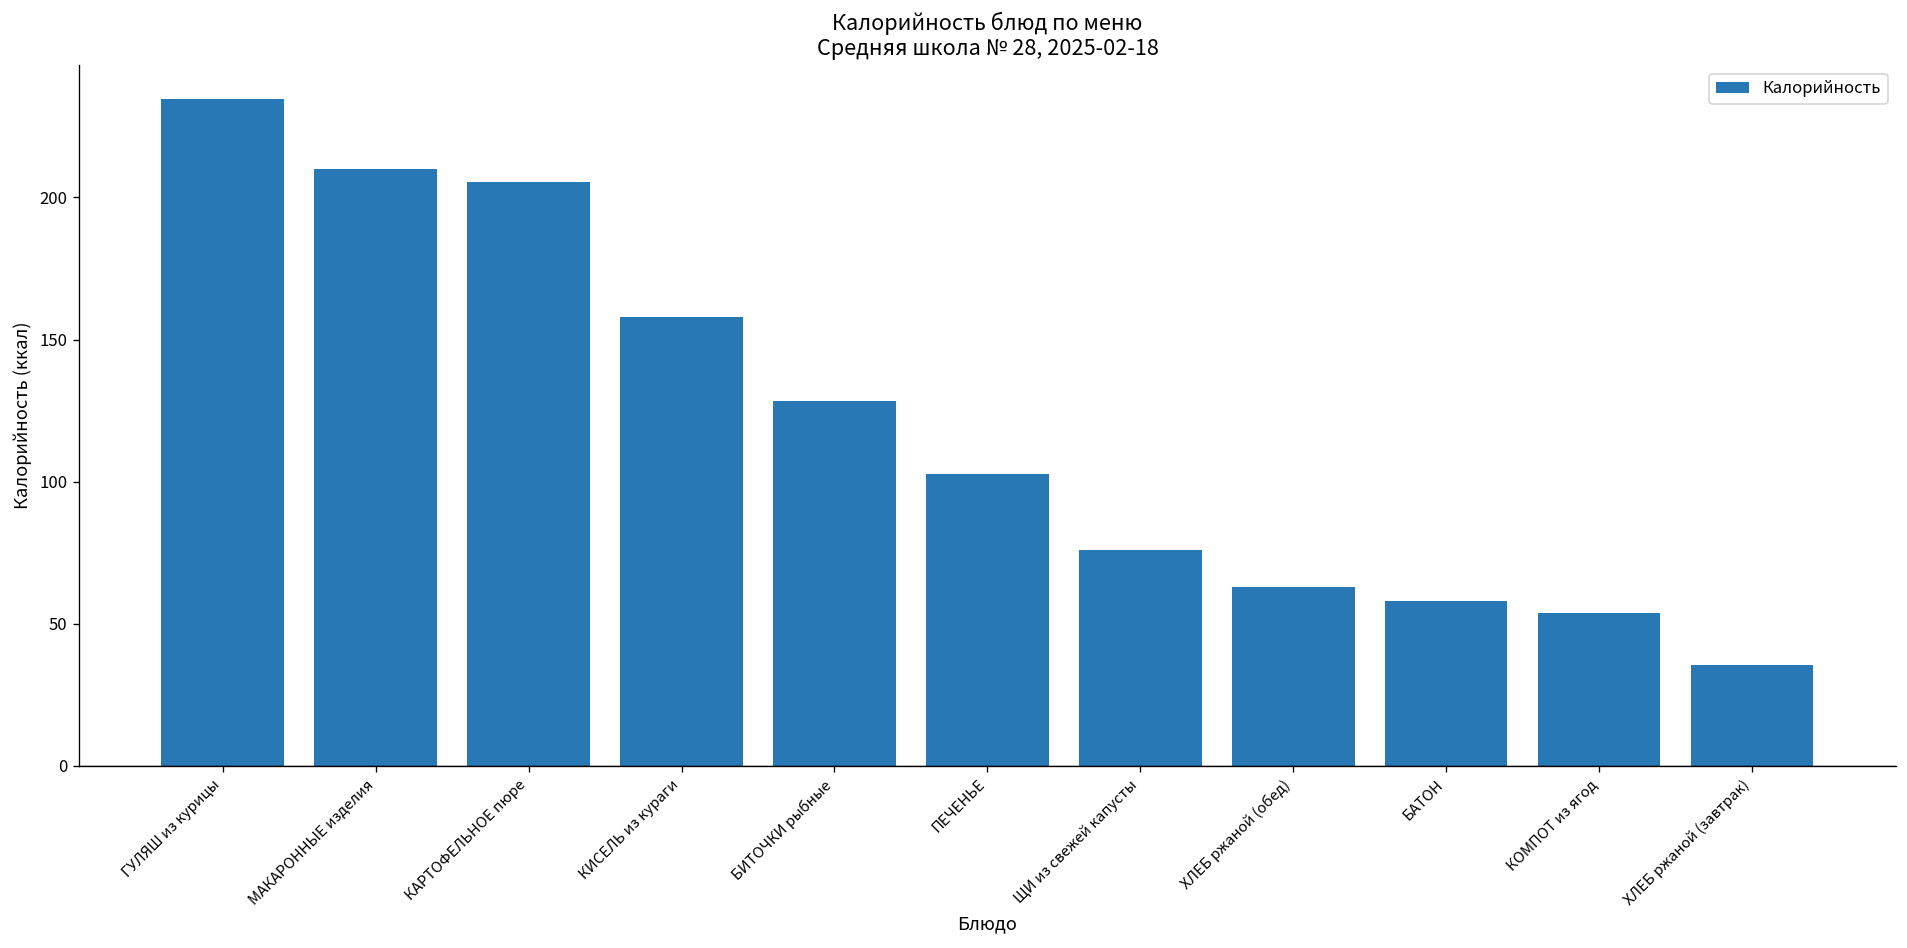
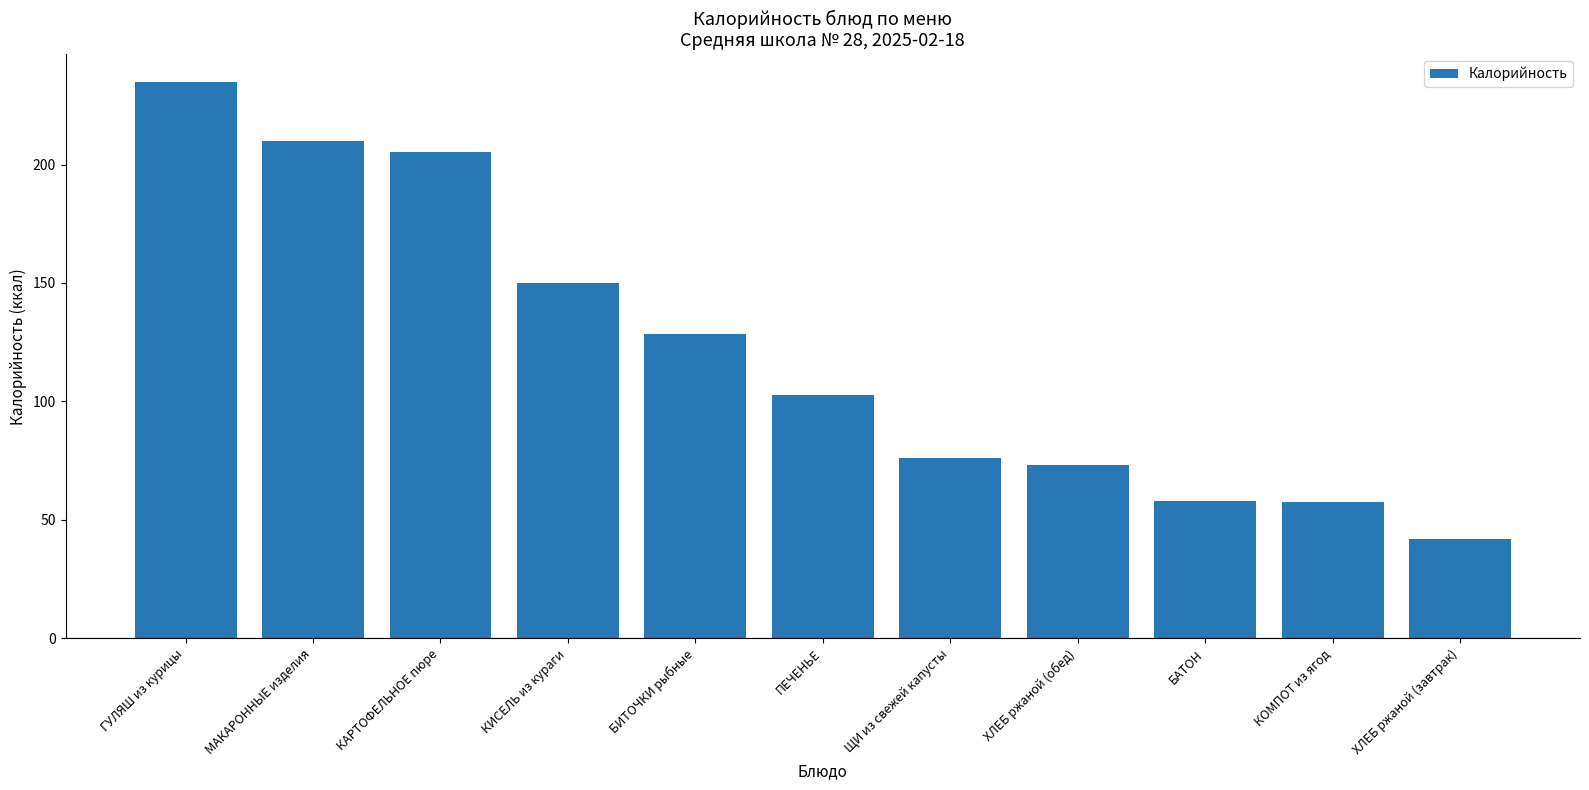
  {
    "ГУЛЯШ из курицы": 235,
    "МАКАРОННЫЕ изделия": 210,
    "КАРТОФЕЛЬНОЕ пюре": 205,
-   "КИСЕЛЬ из кураги": 158,
+   "КИСЕЛЬ из кураги": 150,
    "БИТОЧКИ рыбные": 128,
    "ПЕЧЕНЬЕ": 103,
    "ЩИ из свежей капусты": 76,
-   "ХЛЕБ ржаной (обед)": 63,
+   "ХЛЕБ ржаной (обед)": 73,
    "БАТОН": 58,
-   "КОМПОТ из ягод": 54,
-   "ХЛЕБ ржаной (завтрак)": 35
+   "КОМПОТ из ягод": 58,
+   "ХЛЕБ ржаной (завтрак)": 42
  }
